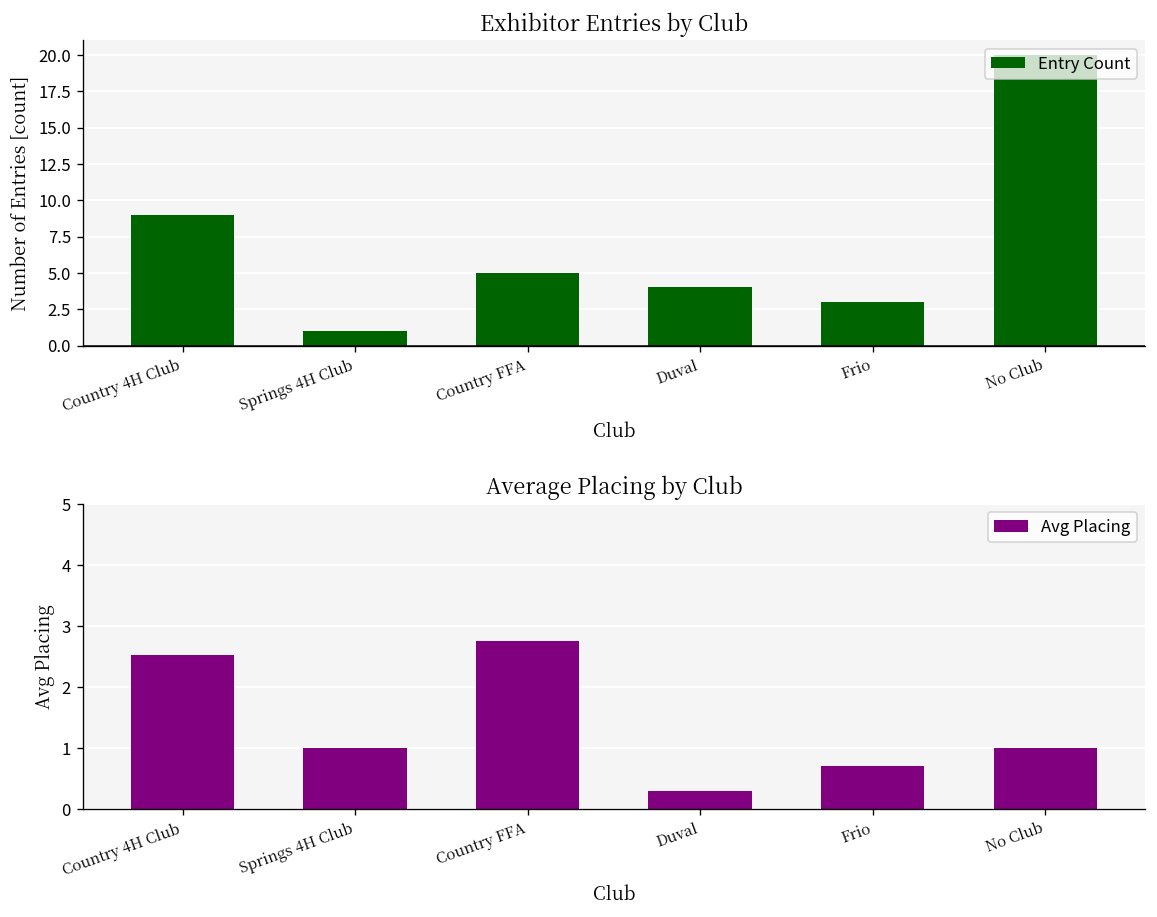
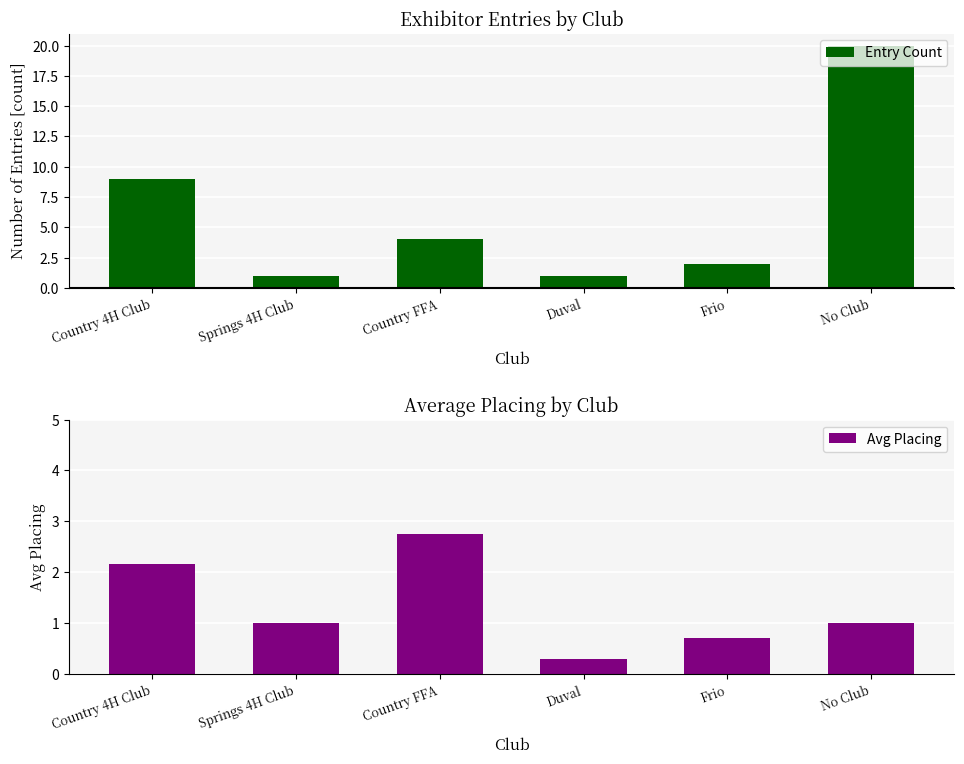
  {
    "Exhibitor Entries by Club": {
      "Country 4H Club": 9,
      "Springs 4H Club": 1,
-     "Country FFA": 5,
-     "Duval": 4,
-     "Frio": 3
+     "Country FFA": 4,
+     "Duval": 1,
+     "Frio": 2
    },
    "Average Placing by Club": {
-     "Country 4H Club": 2.5,
+     "Country 4H Club": 2.2,
      "Springs 4H Club": 1.0,
      "Country FFA": 2.8,
      "Duval": 0.3,
      "Frio": 0.7,
      "No Club": 1.0
    }
  }
